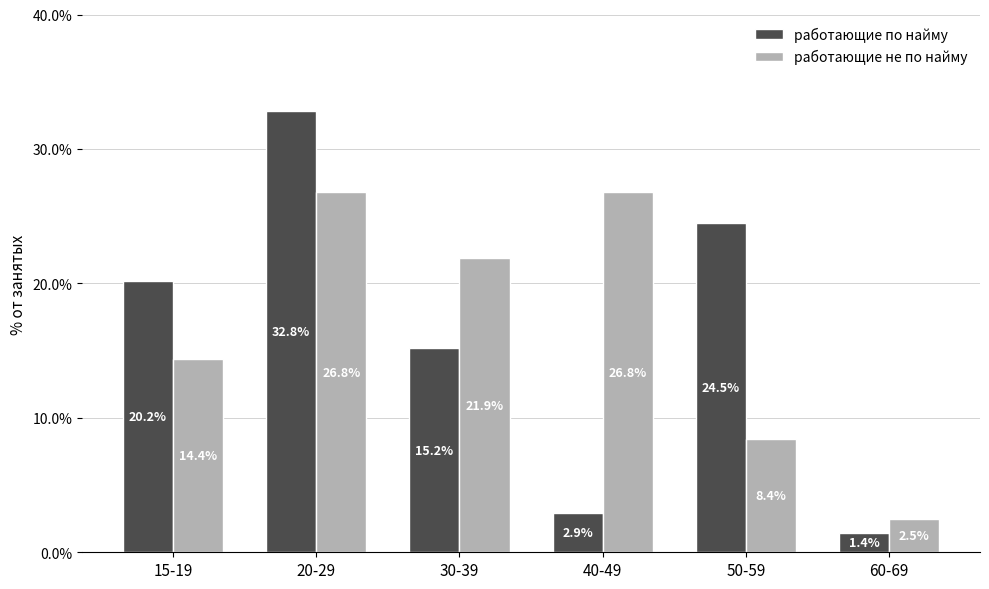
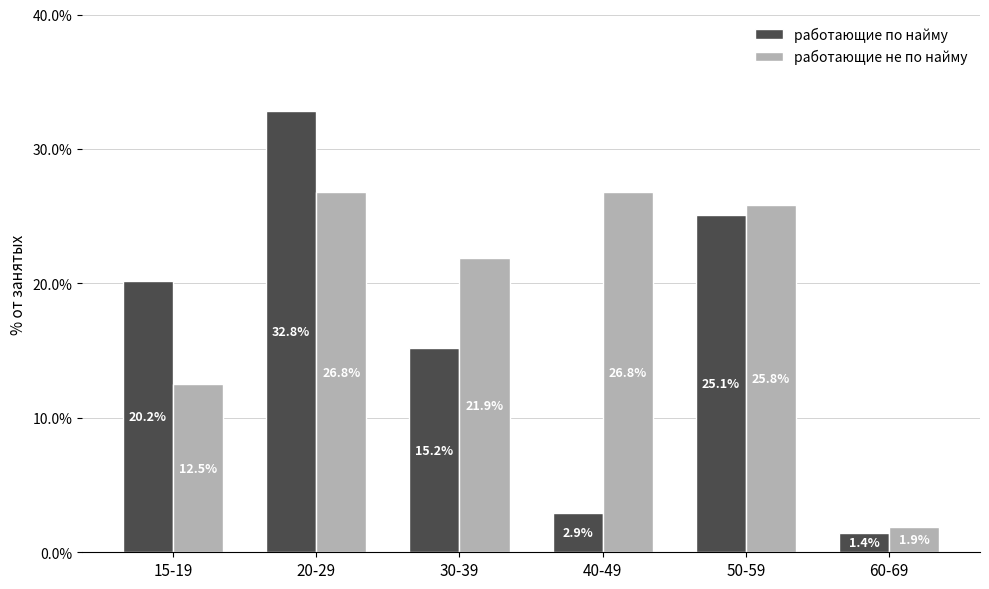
  {
    "работающие по найму": {
      "15-19": "20.2%",
      "20-29": "32.8%",
      "30-39": "15.2%",
      "40-49": "2.9%",
-     "50-59": "24.5%",
+     "50-59": "25.1%",
      "60-69": "1.4%"
    },
    "работающие не по найму": {
-     "15-19": "14.4%",
+     "15-19": "12.5%",
      "20-29": "26.8%",
      "30-39": "21.9%",
      "40-49": "26.8%",
-     "50-59": "8.4%",
-     "60-69": "2.5%"
+     "50-59": "25.8%",
+     "60-69": "1.9%"
    }
  }
